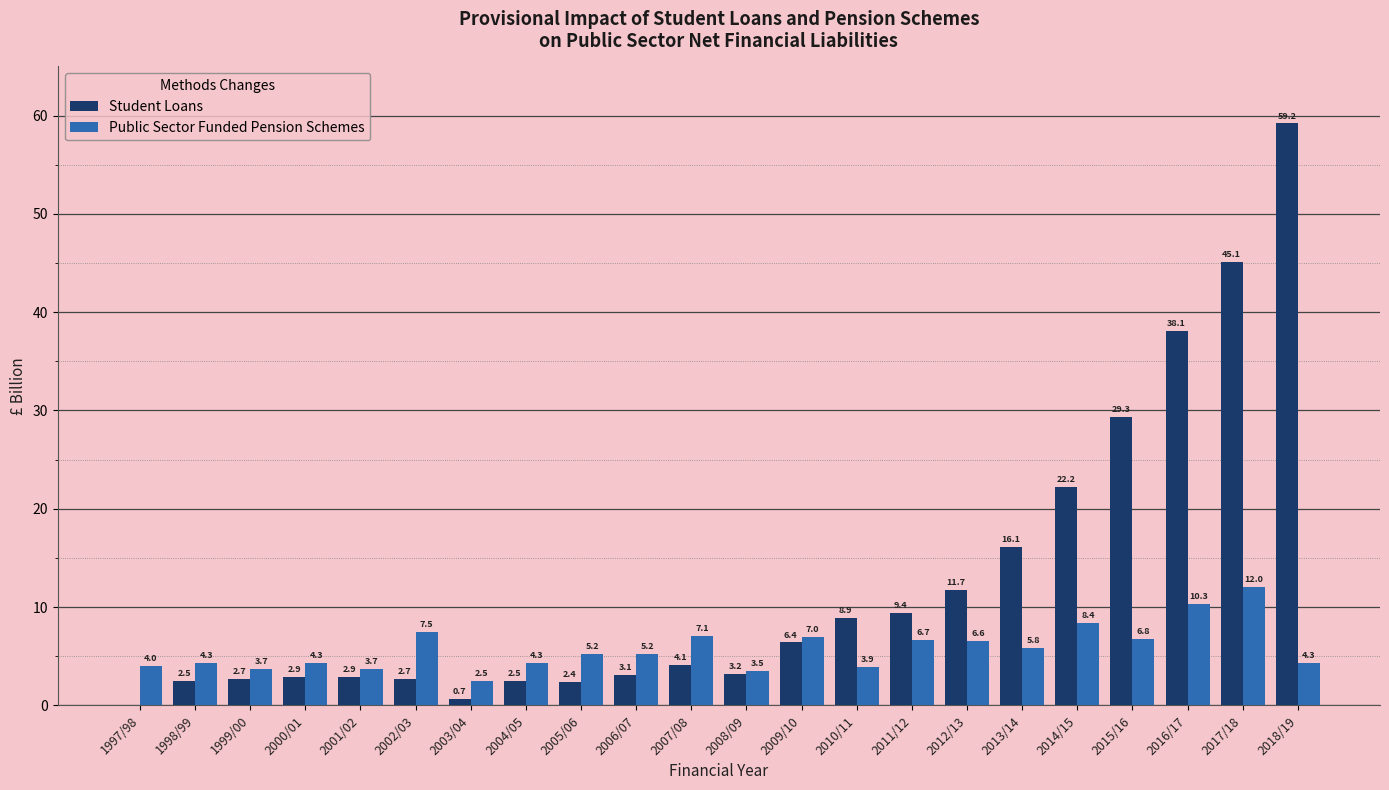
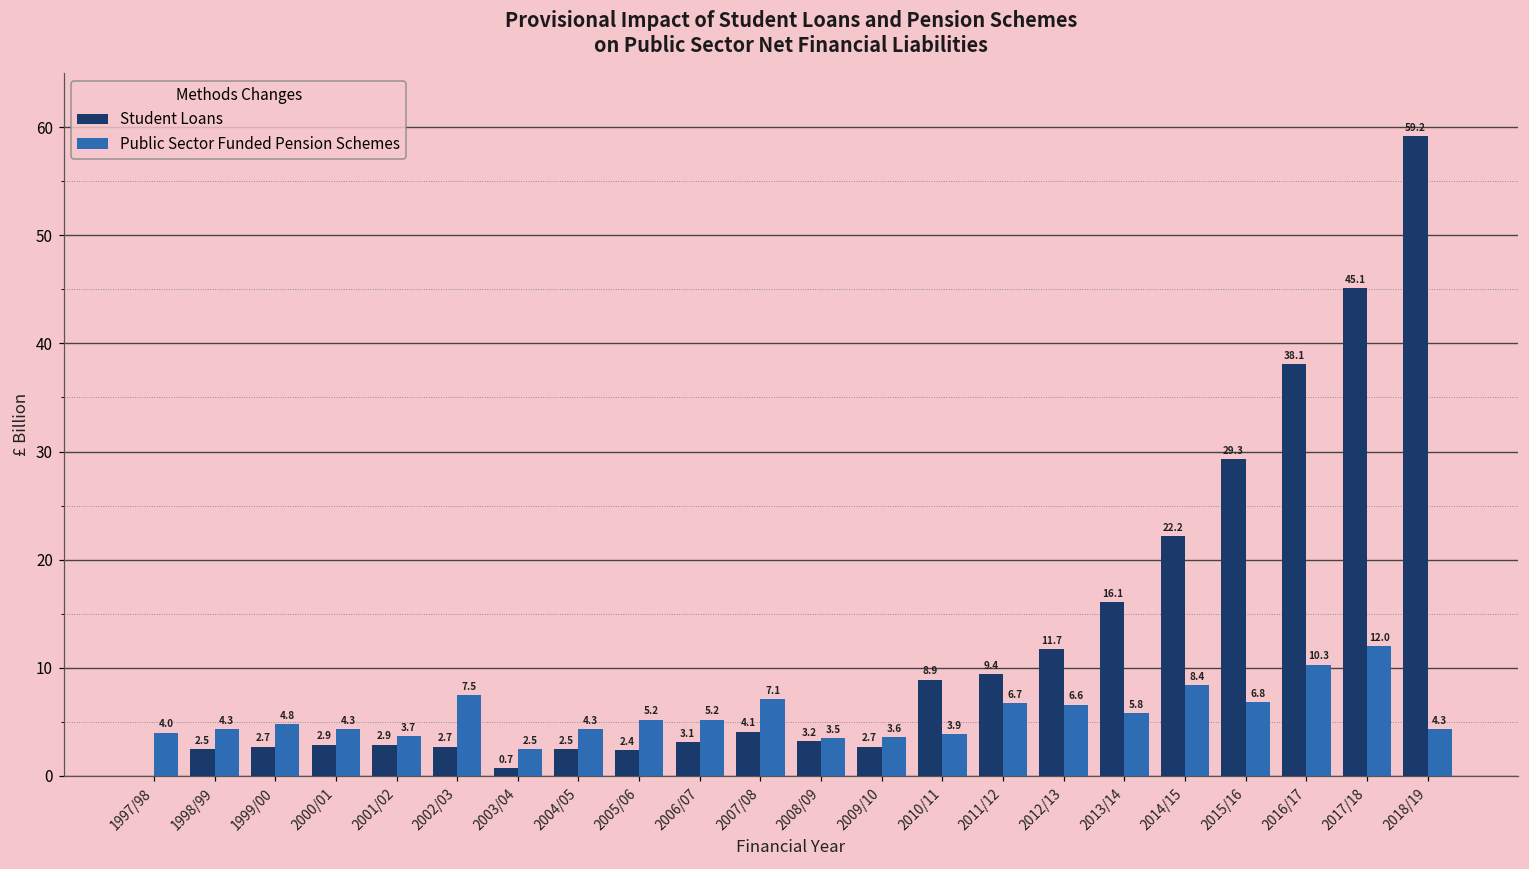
  {
    "Student Loans": {
      "1998/99": 2.5,
      "1999/00": 2.7,
      "2000/01": 2.9,
      "2001/02": 2.9,
      "2002/03": 2.7,
      "2003/04": 0.7,
      "2004/05": 2.5,
      "2005/06": 2.4,
      "2006/07": 3.1,
      "2007/08": 4.1,
      "2008/09": 3.2,
-     "2009/10": 6.4,
+     "2009/10": 2.7,
      "2010/11": 8.9,
      "2011/12": 9.4,
      "2012/13": 11.7,
      "2013/14": 16.1,
      "2014/15": 22.2,
      "2015/16": 29.3,
      "2016/17": 38.1,
      "2017/18": 45.1,
      "2018/19": 59.2
    },
    "Public Sector Funded Pension Schemes": {
      "1997/98": 4.0,
      "1998/99": 4.3,
-     "1999/00": 3.7,
+     "1999/00": 4.8,
      "2000/01": 4.3,
      "2001/02": 3.7,
      "2002/03": 7.5,
      "2003/04": 2.5,
      "2004/05": 4.3,
      "2005/06": 5.2,
      "2006/07": 5.2,
      "2007/08": 7.1,
      "2008/09": 3.5,
-     "2009/10": 7.0,
+     "2009/10": 3.6,
      "2010/11": 3.9,
      "2011/12": 6.7,
      "2012/13": 6.6,
      "2013/14": 5.8,
      "2014/15": 8.4,
      "2015/16": 6.8,
      "2016/17": 10.3,
      "2017/18": 12.0,
      "2018/19": 4.3
    }
  }
